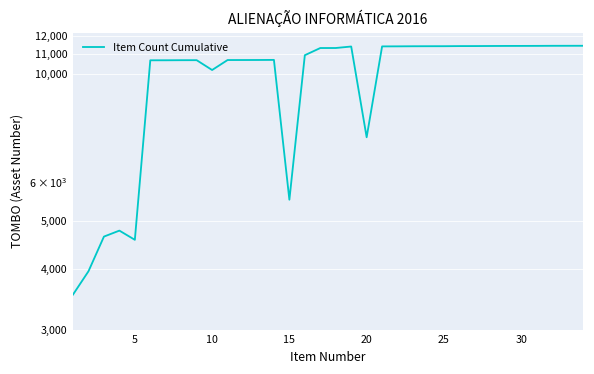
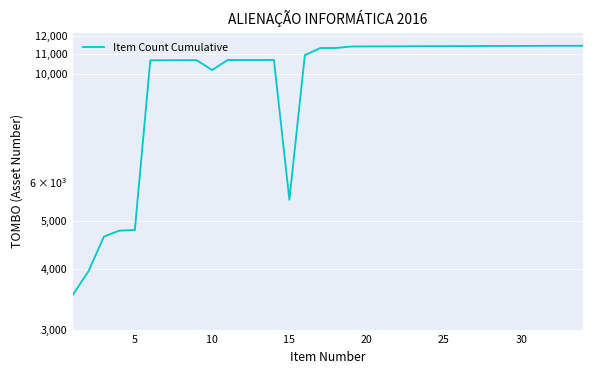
  {
-   "5": "4,600",
+   "5": "4,800",
    "10": "10,200",
    "15": "5,500",
-   "20": "7,400",
+   "20": "11,400",
    "25": "11,400",
    "30": "11,400"
  }
